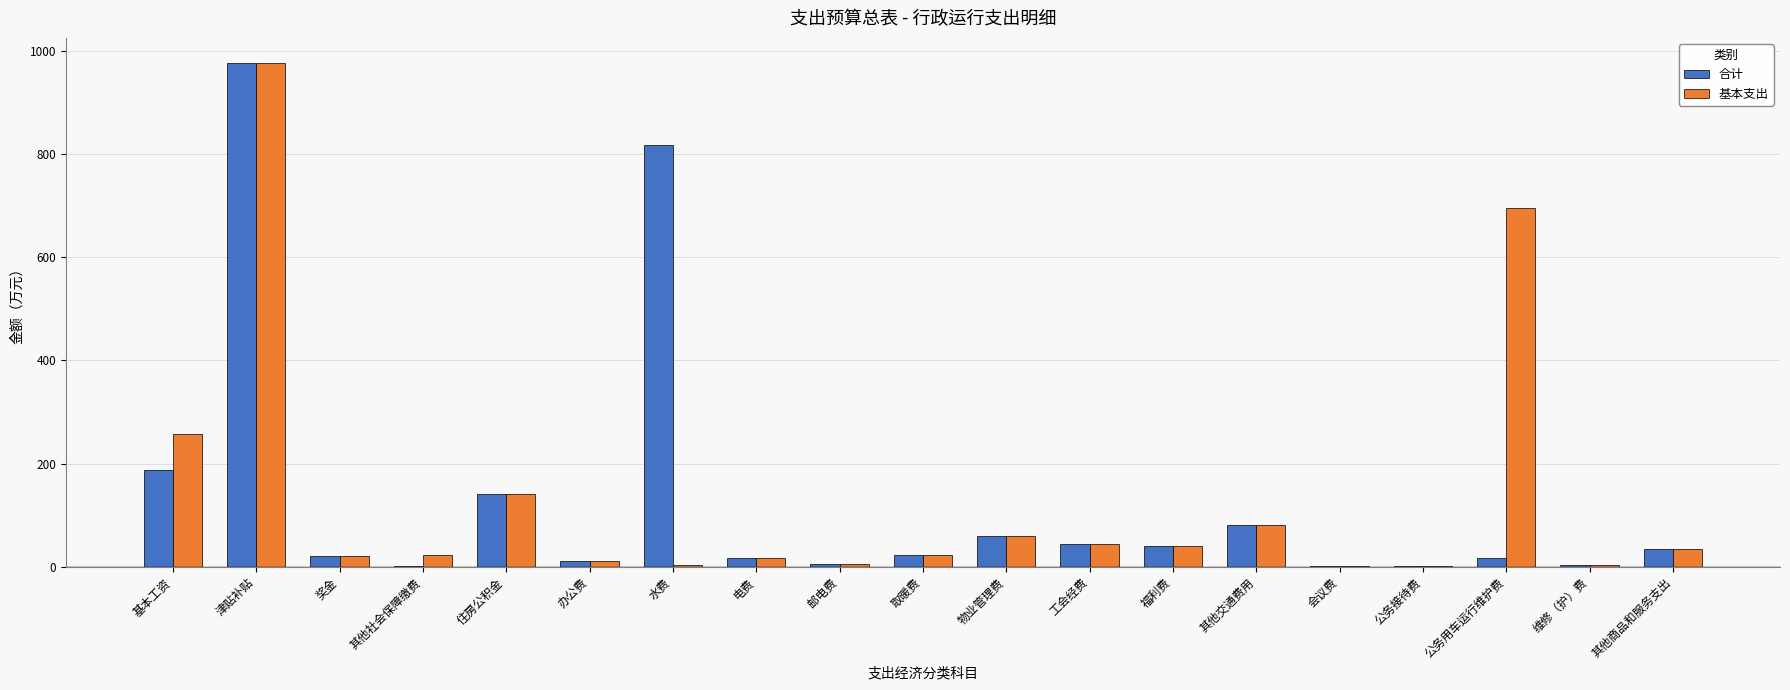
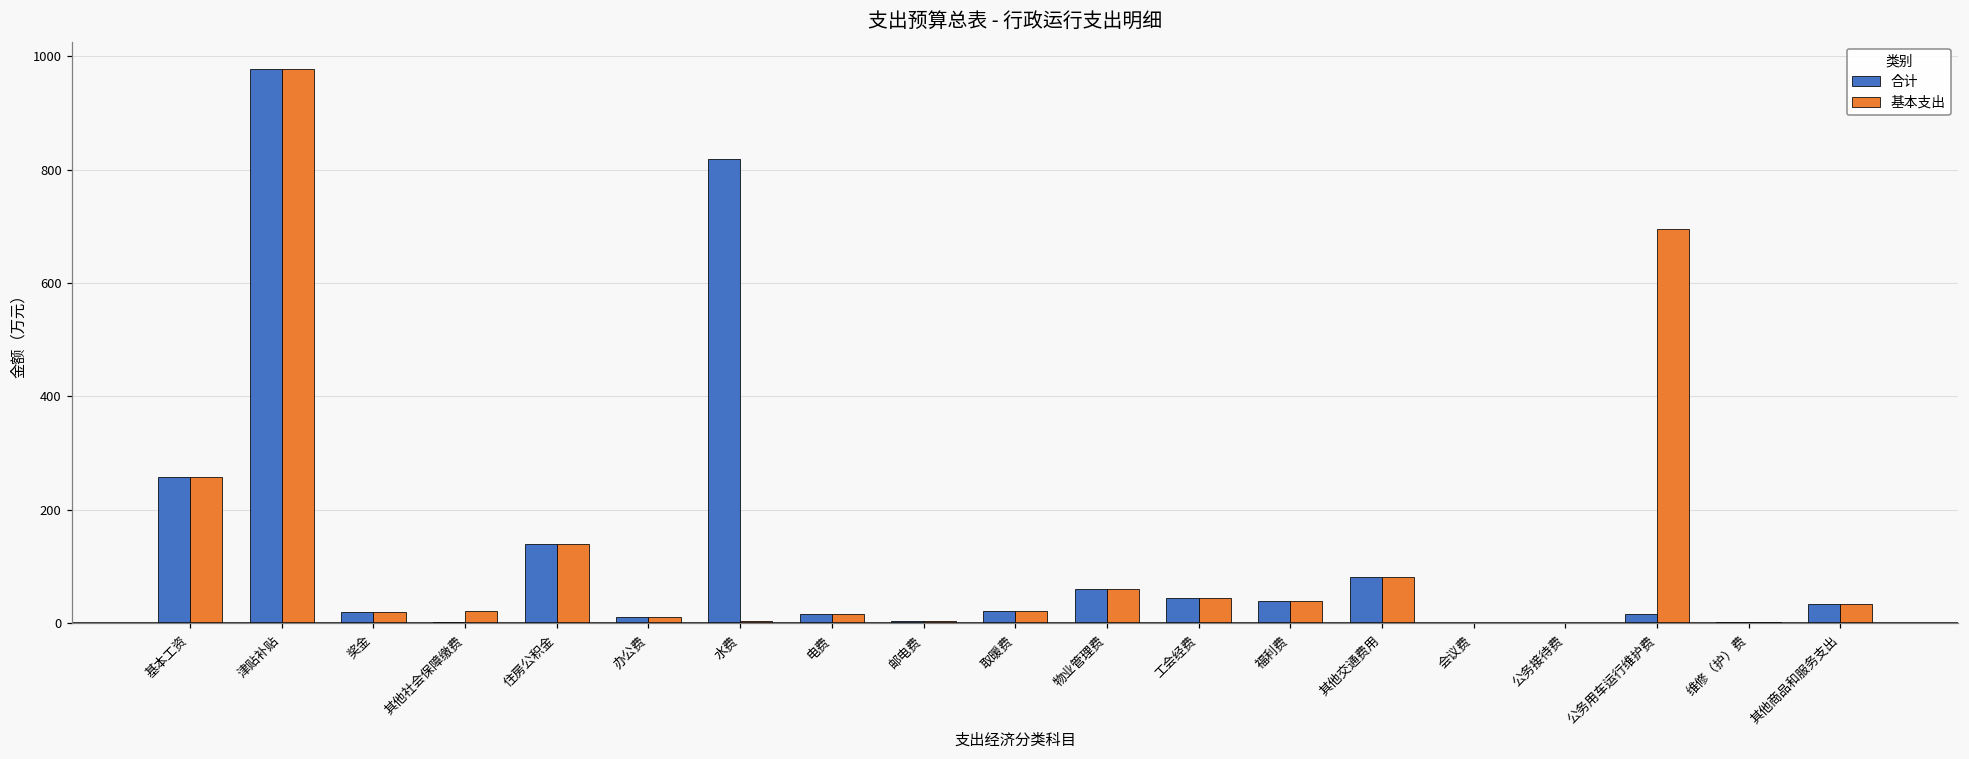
  {
    "合计": {
-     "基本工资": 190,
+     "基本工资": 260,
      "津贴补贴": 980,
      "奖金": 20,
      "住房公积金": 140,
      "办公费": 10,
      "水费": 820,
      "电费": 20,
      "邮电费": 10,
      "取暖费": 20,
      "物业管理费": 60,
      "工会经费": 40,
      "福利费": 40,
      "其他交通费用": 80,
      "公务用车运行维护费": 20,
      "其他商品和服务支出": 30
    },
    "基本支出": {
      "基本工资": 260,
      "津贴补贴": 980,
      "奖金": 20,
      "其他社会保障缴费": 20,
      "住房公积金": 140,
      "办公费": 10,
      "电费": 20,
      "邮电费": 10,
      "取暖费": 20,
      "物业管理费": 60,
      "工会经费": 40,
      "福利费": 40,
      "其他交通费用": 80,
      "公务用车运行维护费": 690,
      "其他商品和服务支出": 30
    }
  }
